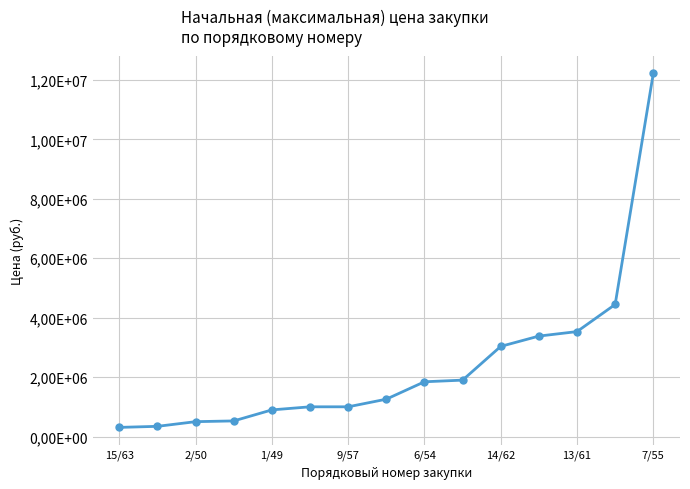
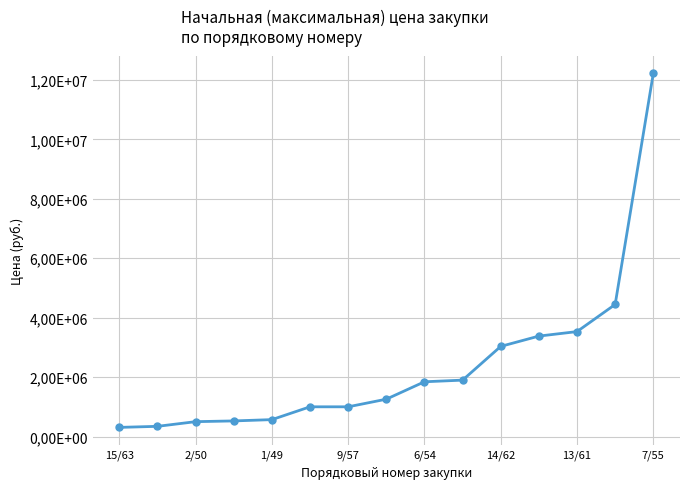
  {
    "15/63": 30000000,
-   "1/49": 90000000,
+   "1/49": 60000000,
    "9/57": 100000000,
    "7/55": 1220000000
  }
